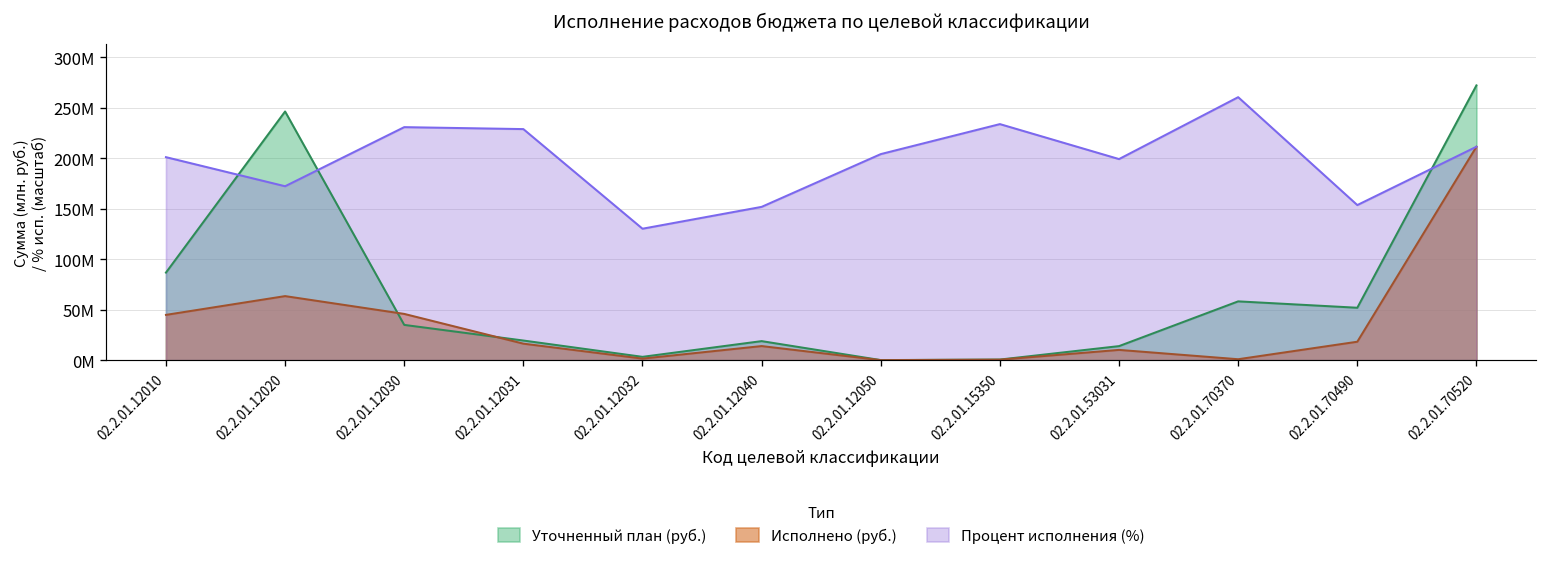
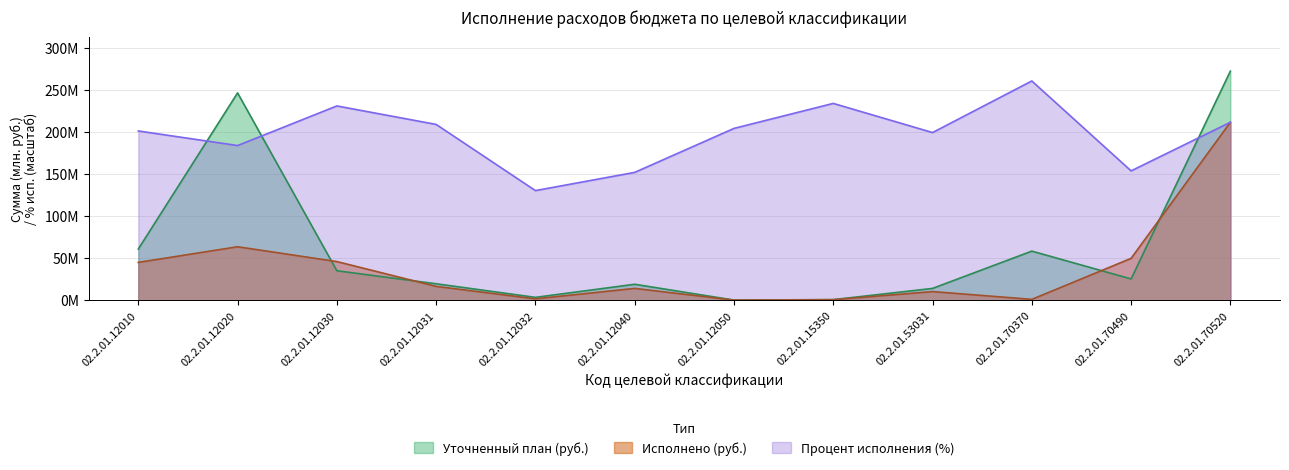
  {
    "Уточненный план (руб.)": {
-     "02.2.01.12010": "90М",
+     "02.2.01.12010": "60М",
      "02.2.01.12020": "250М",
      "02.2.01.12030": "30М",
      "02.2.01.12031": "20М",
      "02.2.01.12040": "20М",
      "02.2.01.53031": "10М",
      "02.2.01.70370": "60М",
-     "02.2.01.70490": "50М",
+     "02.2.01.70490": "30М",
      "02.2.01.70520": "270М"
    },
    "Исполнено (руб.)": {
      "02.2.01.12010": "40М",
      "02.2.01.12020": "60М",
      "02.2.01.12030": "50М",
      "02.2.01.12031": "20М",
      "02.2.01.12040": "10М",
      "02.2.01.53031": "10М",
      "02.2.01.70370": "0М",
-     "02.2.01.70490": "20М"
+     "02.2.01.70490": "50М"
    },
    "Процент исполнения (%)": {
      "02.2.01.12010": "200М",
-     "02.2.01.12020": "170М",
+     "02.2.01.12020": "180М",
      "02.2.01.12030": "230М",
-     "02.2.01.12031": "230М",
+     "02.2.01.12031": "210М",
      "02.2.01.12032": "130М",
      "02.2.01.12040": "150М",
      "02.2.01.12050": "200М",
      "02.2.01.15350": "230М",
      "02.2.01.53031": "200М",
      "02.2.01.70370": "260М",
      "02.2.01.70490": "150М"
    }
  }
